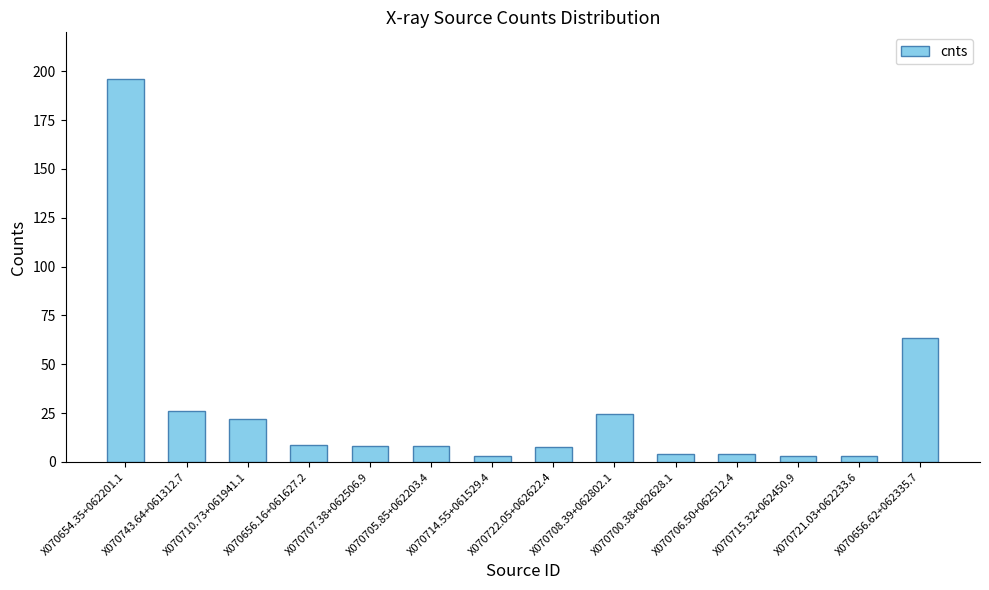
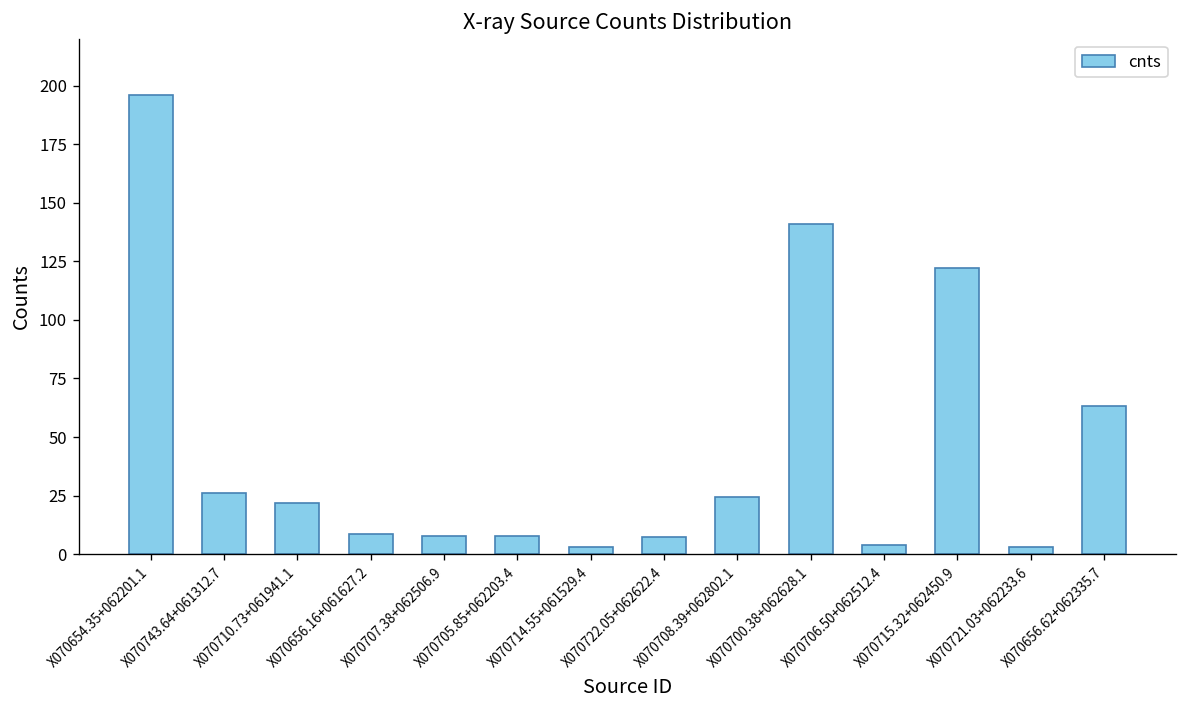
  {
    "X070654.35+062201.1": 196,
    "X070743.64+061312.7": 26,
    "X070710.73+061941.1": 22,
    "X070656.16+061627.2": 9,
    "X070707.38+062506.9": 8,
    "X070705.85+062203.4": 8,
    "X070714.55+061529.4": 3,
    "X070722.05+062622.4": 7,
    "X070708.39+062802.1": 24,
-   "X070700.38+062628.1": 4,
+   "X070700.38+062628.1": 141,
    "X070706.50+062512.4": 4,
-   "X070715.32+062450.9": 3,
+   "X070715.32+062450.9": 122,
    "X070721.03+062233.6": 3,
    "X070656.62+062335.7": 63
  }
